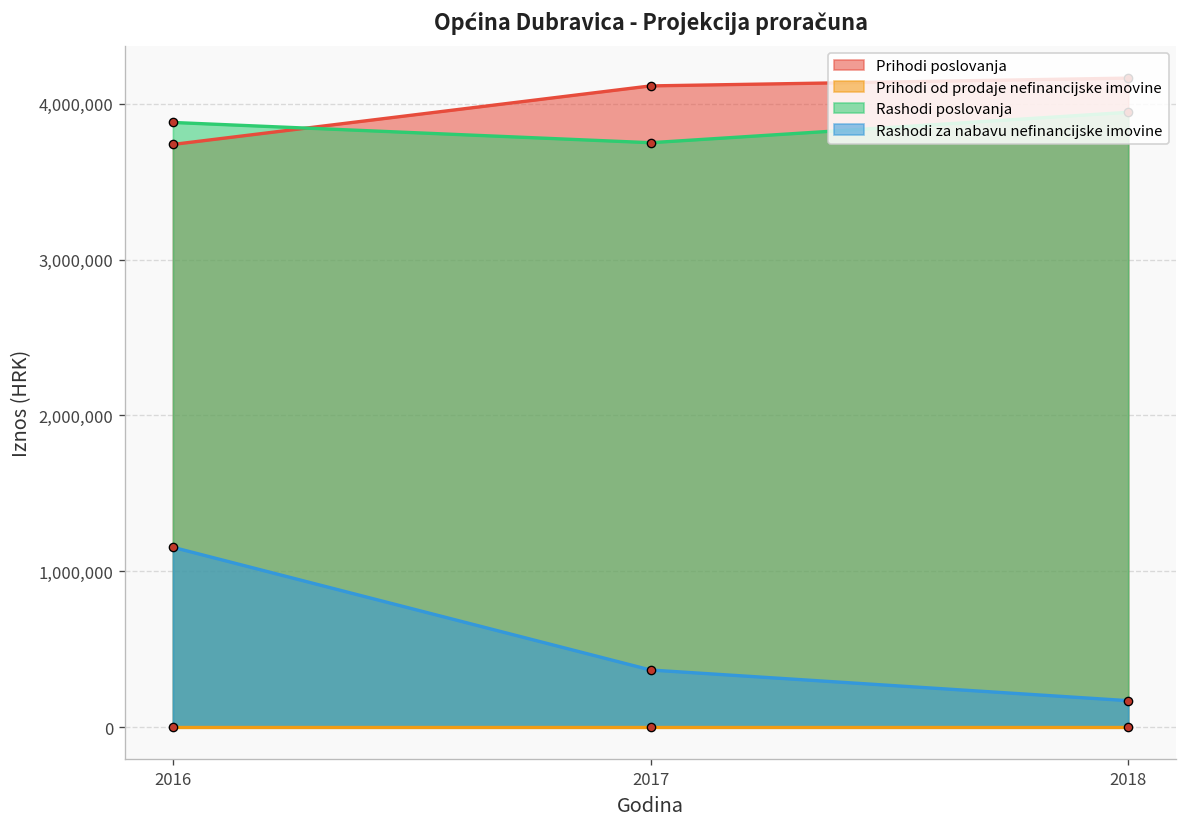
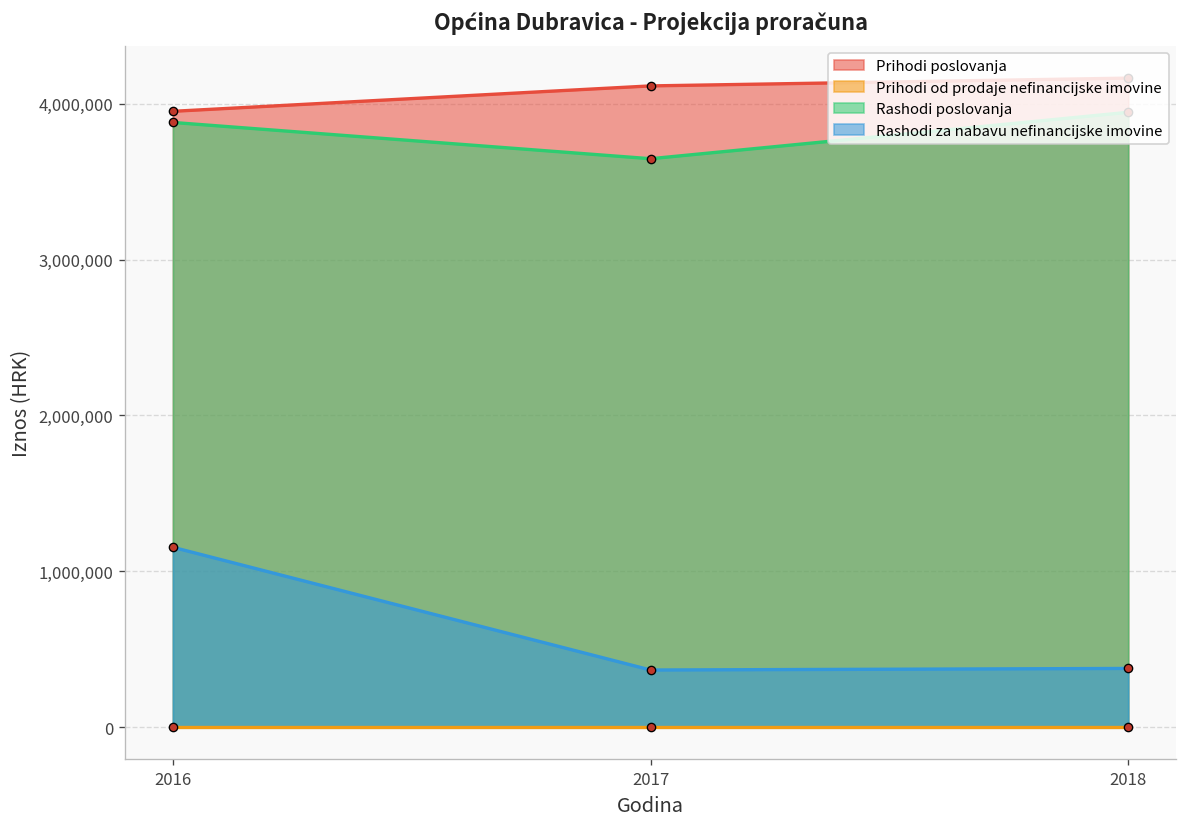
  {
    "Prihodi poslovanja": {
-     "2016": "3,740,000",
+     "2016": "3,950,000",
      "2017": "4,120,000"
    },
    "Prihodi od prodaje nefinancijske imovine": {
      "2016": "0",
      "2017": "0",
      "2018": "0"
    },
    "Rashodi poslovanja": {
      "2016": "3,880,000",
-     "2017": "3,750,000"
+     "2017": "3,650,000"
    },
    "Rashodi za nabavu nefinancijske imovine": {
      "2016": "1,150,000",
      "2017": "370,000",
-     "2018": "170,000"
+     "2018": "380,000"
    }
  }
